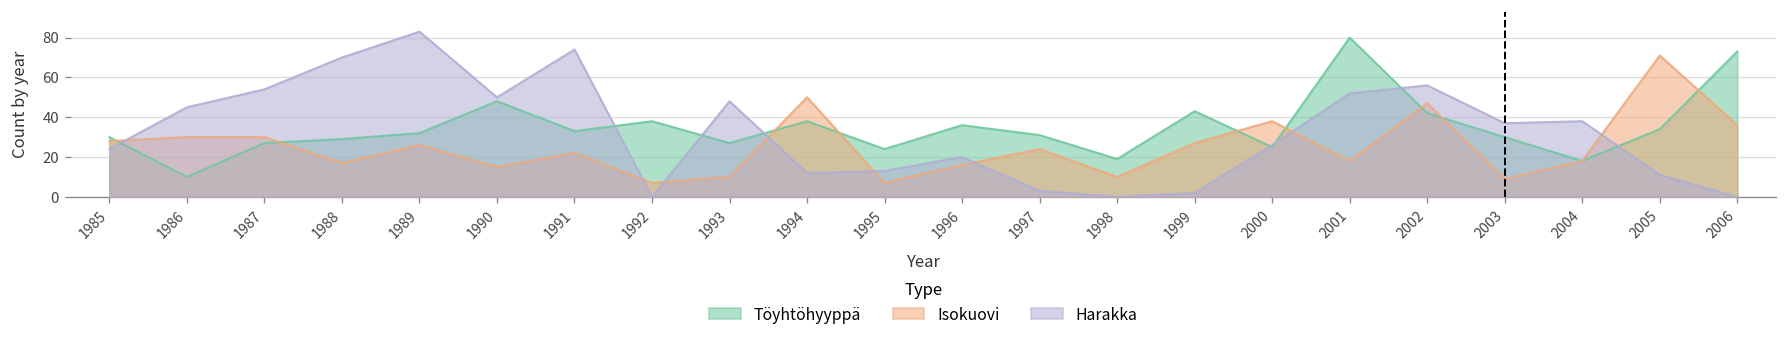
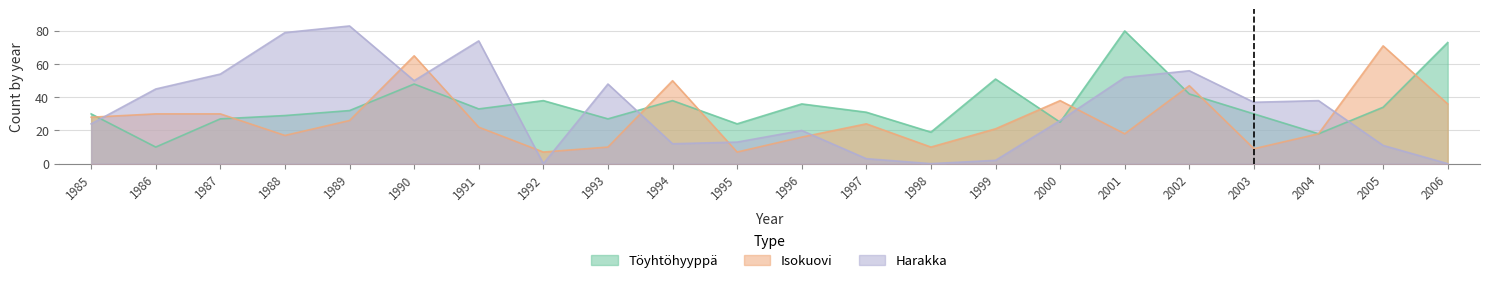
  {
    "Töyhtöhyyppä": {
      "1985": 30,
      "1986": 10,
      "1987": 27,
      "1988": 29,
      "1989": 32,
      "1990": 48,
      "1991": 33,
      "1992": 38,
      "1993": 27,
      "1994": 38,
      "1995": 24,
      "1996": 36,
      "1997": 31,
      "1998": 19,
-     "1999": 43,
+     "1999": 51,
      "2001": 80,
      "2002": 42,
      "2003": 30,
      "2005": 34,
      "2006": 73
    },
    "Isokuovi": {
      "1985": 28,
      "1986": 30,
      "1987": 30,
      "1988": 17,
      "1989": 26,
-     "1990": 15,
+     "1990": 65,
      "1991": 22,
      "1992": 7,
      "1993": 10,
      "1994": 50,
      "1995": 7,
      "1996": 16,
      "1997": 24,
      "1998": 10,
-     "1999": 27,
+     "1999": 21,
      "2000": 38,
      "2001": 18,
      "2002": 47,
      "2003": 9,
      "2005": 71,
      "2006": 36
    },
    "Harakka": {
      "1985": 24,
      "1986": 45,
      "1987": 54,
-     "1988": 70,
+     "1988": 79,
      "1989": 83,
      "1990": 50,
      "1991": 74,
      "1992": 0,
      "1993": 48,
      "1994": 12,
      "1995": 13,
      "1996": 20,
      "1997": 3,
      "1998": 0,
      "1999": 2,
      "2001": 52,
      "2002": 56,
      "2003": 37,
      "2004": 38,
      "2005": 11,
      "2006": 0
    }
  }
